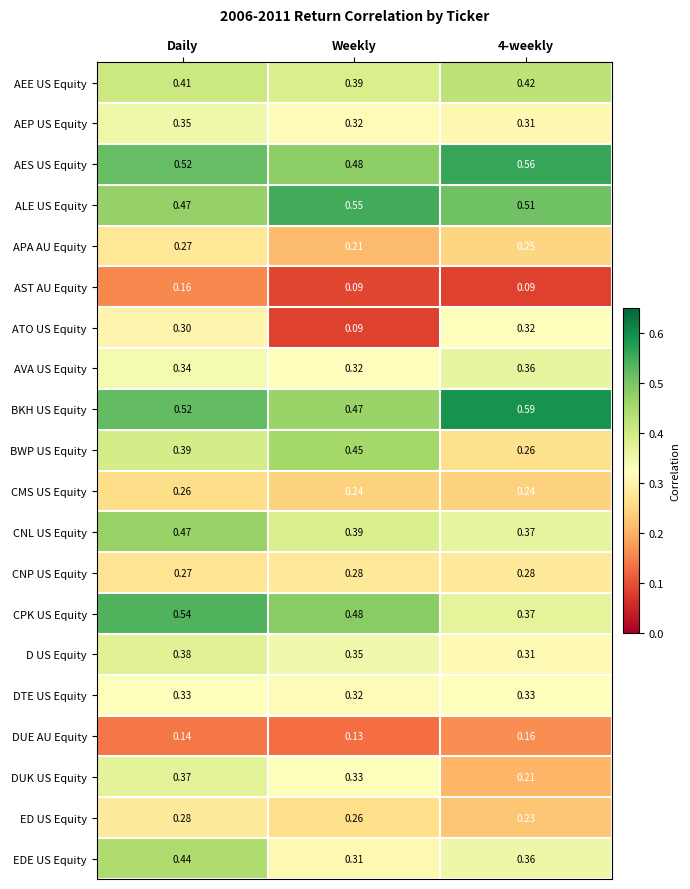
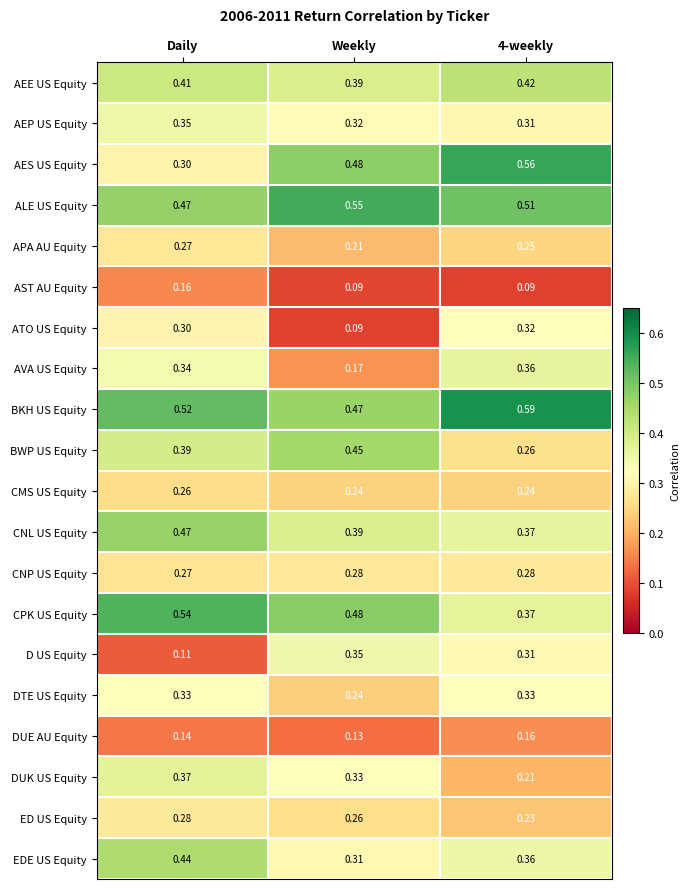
  {
    "AEE US Equity": {
      "Daily": 0.41,
      "Weekly": 0.39,
      "4-weekly": 0.42
    },
    "AEP US Equity": {
      "Daily": 0.35,
      "Weekly": 0.32,
      "4-weekly": 0.31
    },
    "AES US Equity": {
-     "Daily": 0.52,
+     "Daily": 0.30,
      "Weekly": 0.48,
      "4-weekly": 0.56
    },
    "ALE US Equity": {
      "Daily": 0.47,
      "Weekly": 0.55,
      "4-weekly": 0.51
    },
    "APA AU Equity": {
      "Daily": 0.27,
      "Weekly": 0.21,
      "4-weekly": 0.25
    },
    "AST AU Equity": {
      "Daily": 0.16,
      "Weekly": 0.09,
      "4-weekly": 0.09
    },
    "ATO US Equity": {
      "Daily": 0.30,
      "Weekly": 0.09,
      "4-weekly": 0.32
    },
    "AVA US Equity": {
      "Daily": 0.34,
-     "Weekly": 0.32,
+     "Weekly": 0.17,
      "4-weekly": 0.36
    },
    "BKH US Equity": {
      "Daily": 0.52,
      "Weekly": 0.47,
      "4-weekly": 0.59
    },
    "BWP US Equity": {
      "Daily": 0.39,
      "Weekly": 0.45,
      "4-weekly": 0.26
    },
    "CMS US Equity": {
      "Daily": 0.26,
      "Weekly": 0.24,
      "4-weekly": 0.24
    },
    "CNL US Equity": {
      "Daily": 0.47,
      "Weekly": 0.39,
      "4-weekly": 0.37
    },
    "CNP US Equity": {
      "Daily": 0.27,
      "Weekly": 0.28,
      "4-weekly": 0.28
    },
    "CPK US Equity": {
      "Daily": 0.54,
      "Weekly": 0.48,
      "4-weekly": 0.37
    },
    "D US Equity": {
-     "Daily": 0.38,
+     "Daily": 0.11,
      "Weekly": 0.35,
      "4-weekly": 0.31
    },
    "DTE US Equity": {
      "Daily": 0.33,
-     "Weekly": 0.32,
+     "Weekly": 0.24,
      "4-weekly": 0.33
    },
    "DUE AU Equity": {
      "Daily": 0.14,
      "Weekly": 0.13,
      "4-weekly": 0.16
    },
    "DUK US Equity": {
      "Daily": 0.37,
      "Weekly": 0.33,
      "4-weekly": 0.21
    },
    "ED US Equity": {
      "Daily": 0.28,
      "Weekly": 0.26,
      "4-weekly": 0.23
    },
    "EDE US Equity": {
      "Daily": 0.44,
      "Weekly": 0.31,
      "4-weekly": 0.36
    }
  }
